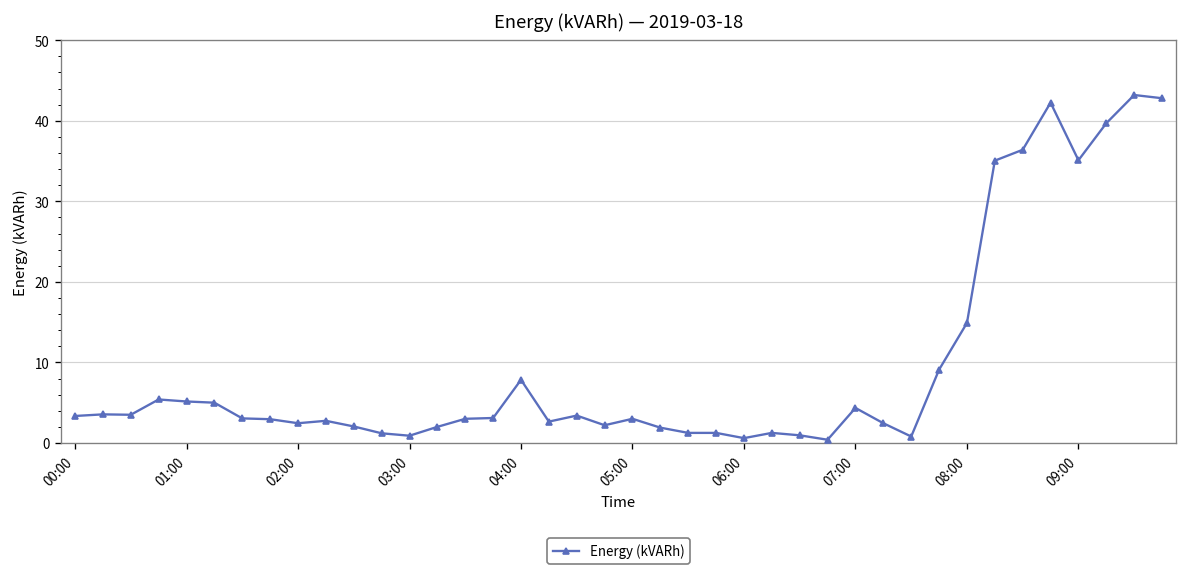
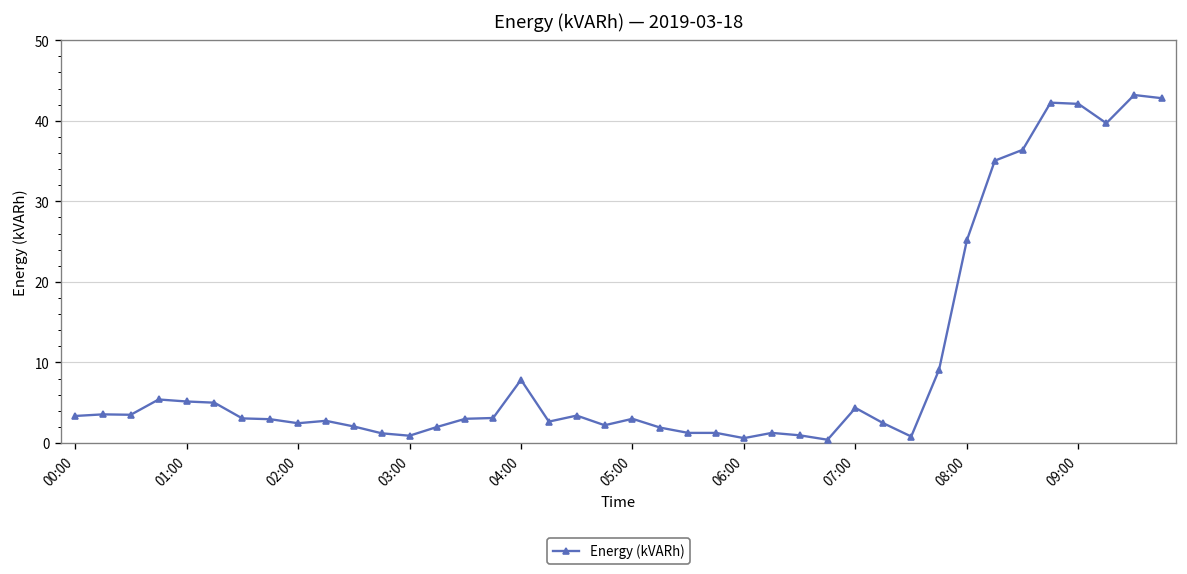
  {
    "00:00": 3,
    "01:00": 5,
    "02:00": 2,
    "03:00": 1,
    "04:00": 8,
    "05:00": 3,
    "06:00": 1,
    "07:00": 4,
-   "08:00": 15,
-   "09:00": 35
+   "08:00": 25,
+   "09:00": 42
  }
